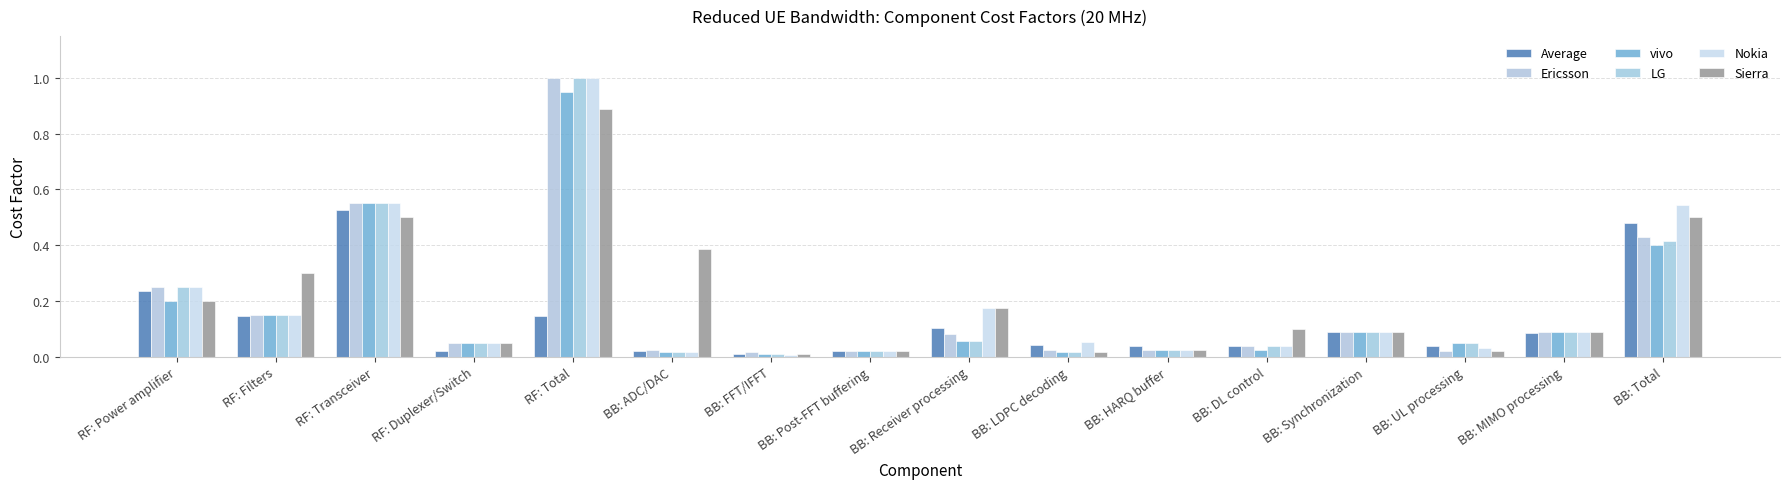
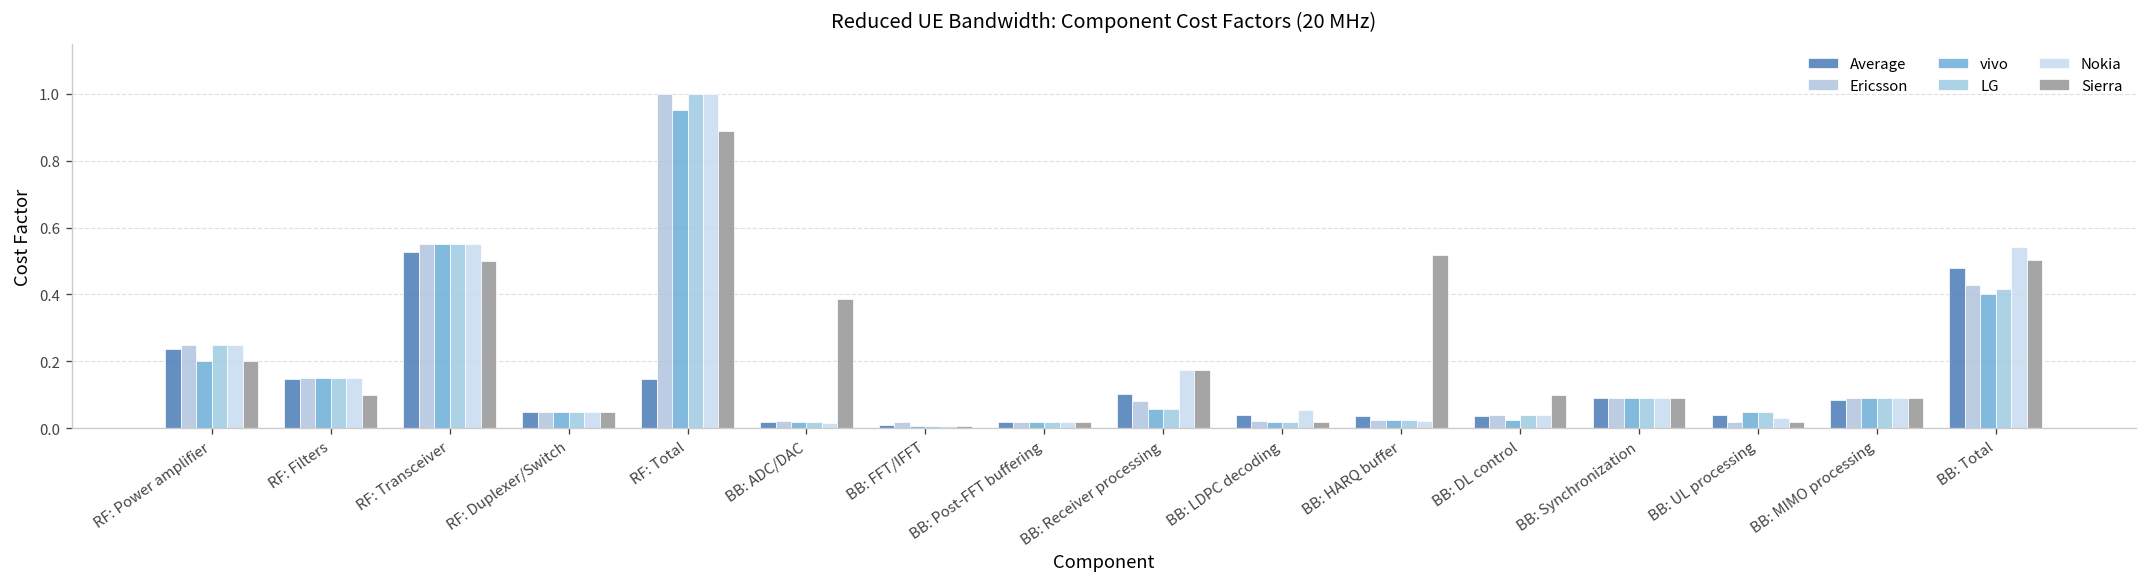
  {
    "Average": {
      "RF: Power amplifier": 0.24,
      "RF: Filters": 0.15,
      "RF: Transceiver": 0.53,
-     "RF: Duplexer/Switch": 0.02,
+     "RF: Duplexer/Switch": 0.05,
      "RF: Total": 0.15,
      "BB: ADC/DAC": 0.02,
      "BB: FFT/IFFT": 0.01,
      "BB: Post-FFT buffering": 0.02,
      "BB: Receiver processing": 0.10,
      "BB: LDPC decoding": 0.04,
      "BB: HARQ buffer": 0.04,
      "BB: DL control": 0.04,
      "BB: Synchronization": 0.09,
      "BB: UL processing": 0.04,
      "BB: MIMO processing": 0.09,
      "BB: Total": 0.48
    },
    "Sierra": {
      "RF: Power amplifier": 0.20,
-     "RF: Filters": 0.3,
+     "RF: Filters": 0.1,
      "RF: Transceiver": 0.50,
      "RF: Duplexer/Switch": 0.05,
      "RF: Total": 0.89,
      "BB: ADC/DAC": 0.39,
      "BB: Post-FFT buffering": 0.02,
      "BB: Receiver processing": 0.17,
      "BB: LDPC decoding": 0.02,
-     "BB: HARQ buffer": 0.02,
+     "BB: HARQ buffer": 0.52,
      "BB: DL control": 0.10,
      "BB: Synchronization": 0.09,
      "BB: UL processing": 0.02,
      "BB: MIMO processing": 0.09,
      "BB: Total": 0.50
    }
  }
